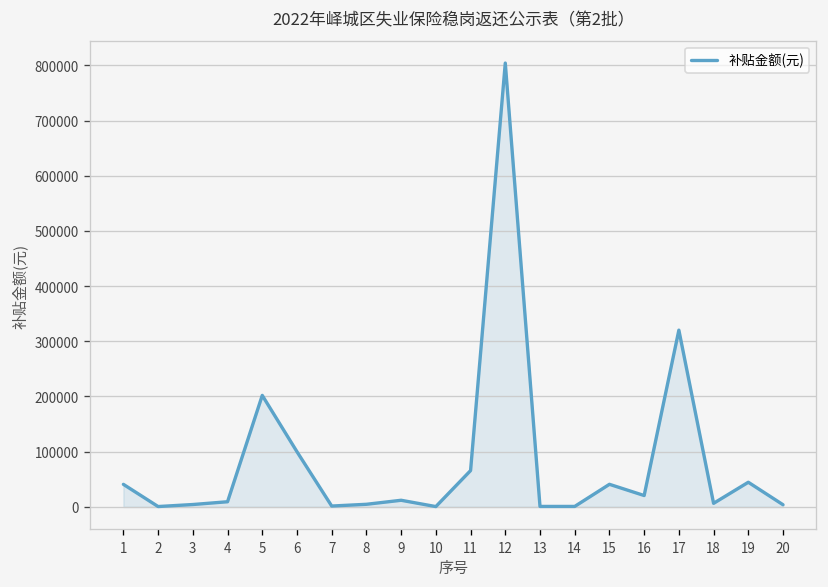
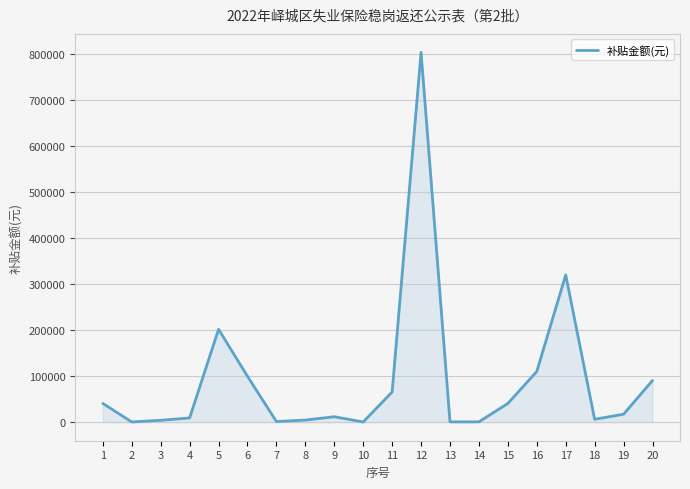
  {
    "1": 40000,
    "2": 0,
    "3": 0,
    "4": 10000,
    "5": 200000,
    "6": 100000,
    "7": 0,
    "8": 0,
    "9": 10000,
    "10": 0,
    "11": 70000,
    "12": 800000,
    "13": 0,
    "14": 0,
    "15": 40000,
-   "16": 20000,
+   "16": 110000,
    "17": 320000,
    "18": 10000,
-   "19": 40000,
-   "20": 0
+   "19": 20000,
+   "20": 90000
  }
